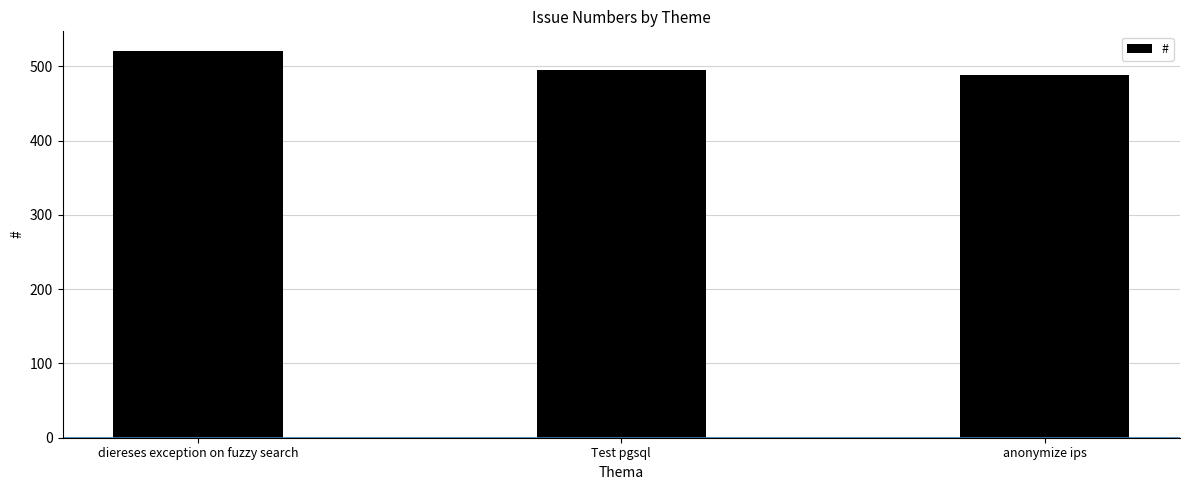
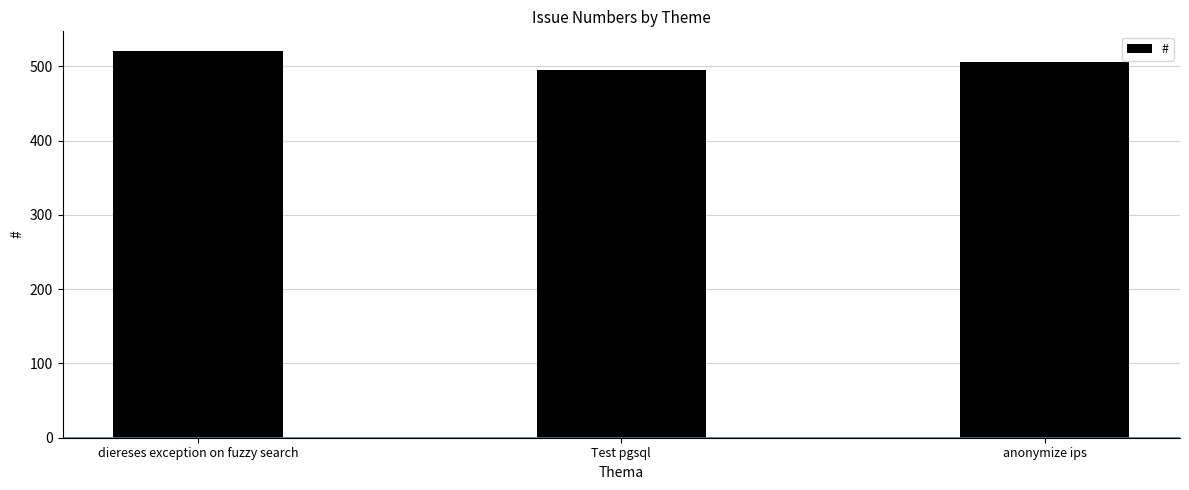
  {
    "diereses exception on fuzzy search": 520,
    "Test pgsql": 500,
-   "anonymize ips": 490
+   "anonymize ips": 510
  }
